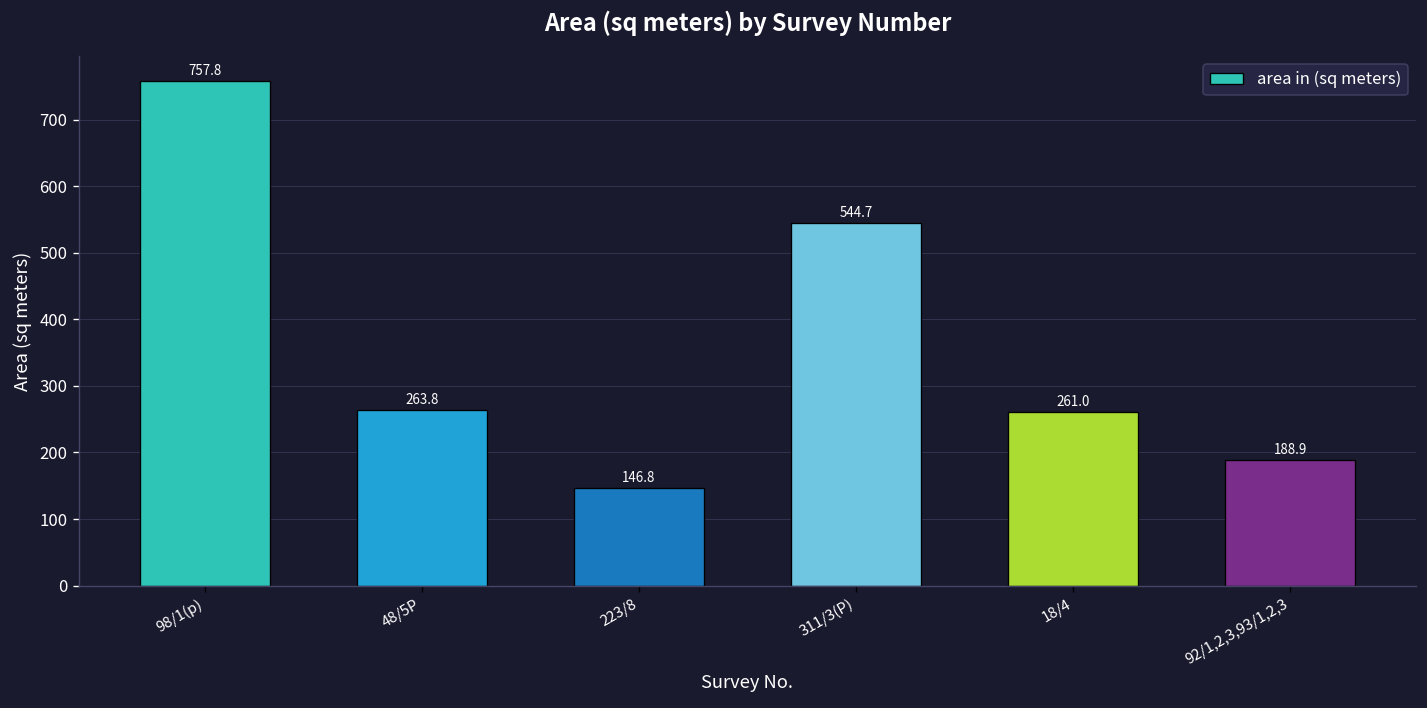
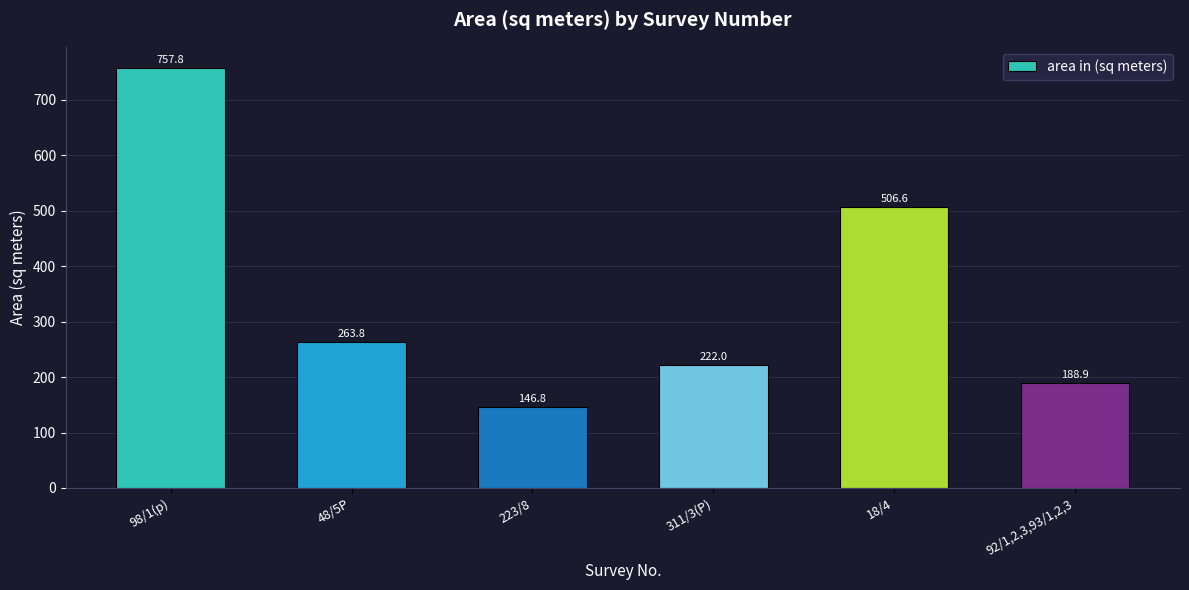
  {
    "98/1(p)": 757.8,
    "48/5P": 263.8,
    "223/8": 146.8,
-   "311/3(P)": 544.7,
-   "18/4": 261.0,
+   "311/3(P)": 222.0,
+   "18/4": 506.6,
    "92/1,2,3,93/1,2,3": 188.9
  }
